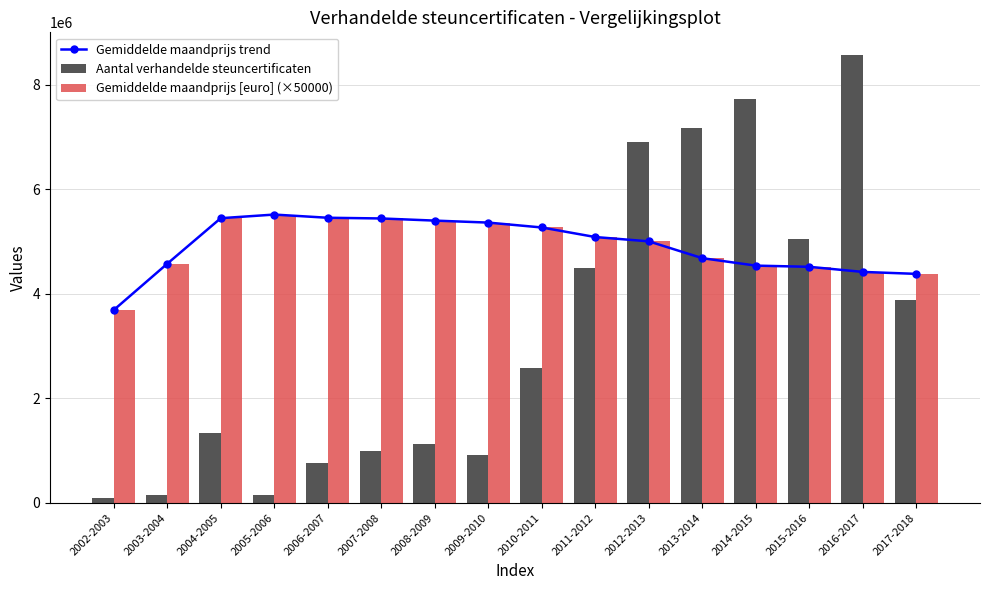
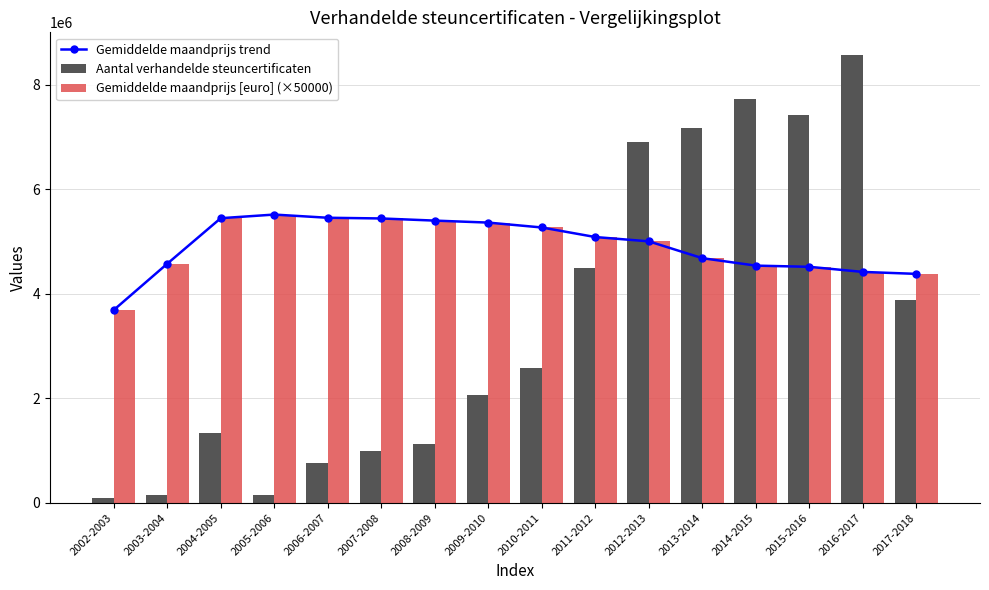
  {
    "Aantal verhandelde steuncertificaten": {
      "2002-2003": 100000,
      "2003-2004": 200000,
      "2004-2005": 1300000,
      "2005-2006": 200000,
      "2006-2007": 800000,
      "2007-2008": 1000000,
      "2008-2009": 1100000,
-     "2009-2010": 900000,
+     "2009-2010": 2100000,
      "2010-2011": 2600000,
      "2011-2012": 4500000,
      "2012-2013": 6900000,
      "2013-2014": 7200000,
      "2014-2015": 7700000,
-     "2015-2016": 5100000,
+     "2015-2016": 7400000,
      "2016-2017": 8600000,
      "2017-2018": 3900000
    },
    "Gemiddelde maandprijs trend": {
      "2002-2003": 3700000,
      "2003-2004": 4600000,
      "2004-2005": 5500000,
      "2005-2006": 5500000,
      "2006-2007": 5500000,
      "2007-2008": 5400000,
      "2008-2009": 5400000,
      "2009-2010": 5400000,
      "2010-2011": 5300000,
      "2011-2012": 5100000,
      "2012-2013": 5000000,
      "2013-2014": 4700000,
      "2014-2015": 4500000,
      "2015-2016": 4500000,
      "2016-2017": 4400000,
      "2017-2018": 4400000
    },
    "Gemiddelde maandprijs [euro] (×50000)": {
      "2002-2003": 3700000,
      "2003-2004": 4600000,
      "2004-2005": 5500000,
      "2005-2006": 5500000,
      "2006-2007": 5500000,
      "2007-2008": 5400000,
      "2008-2009": 5400000,
      "2009-2010": 5400000,
      "2010-2011": 5300000,
      "2011-2012": 5100000,
      "2012-2013": 5000000,
      "2013-2014": 4700000,
      "2014-2015": 4500000,
      "2015-2016": 4500000,
      "2016-2017": 4400000,
      "2017-2018": 4400000
    }
  }
